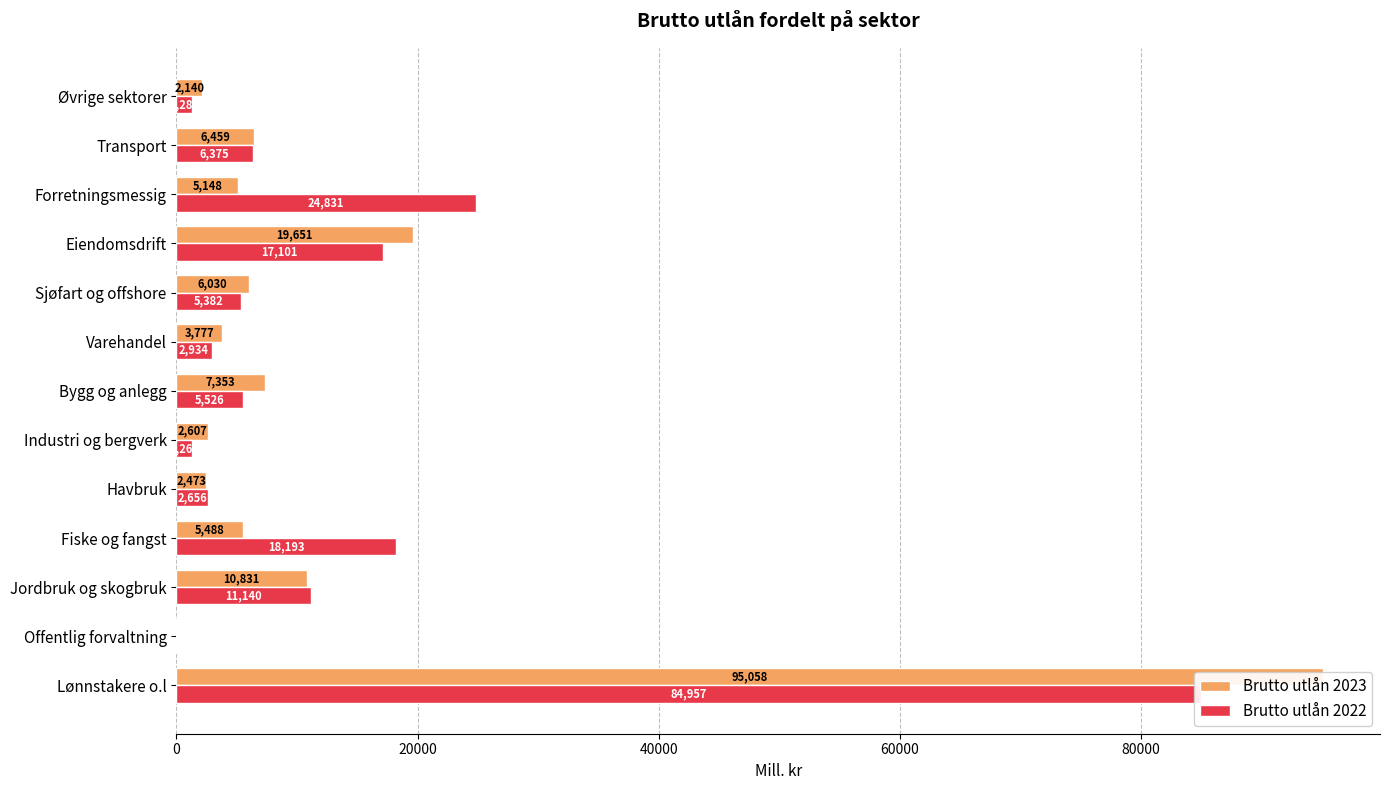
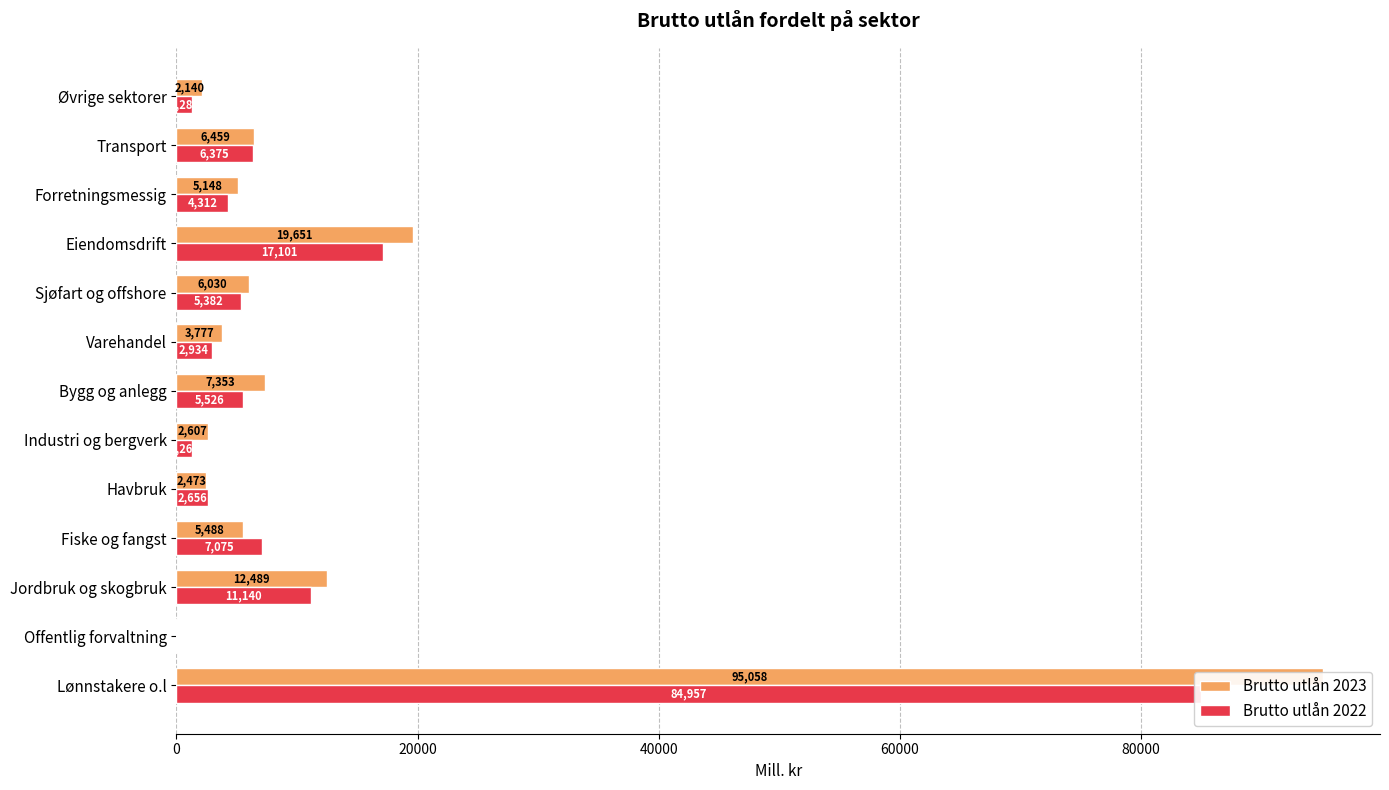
  {
    "Brutto utlån 2023": {
      "Øvrige sektorer": "2,140",
      "Transport": "6,459",
      "Forretningsmessig": "5,148",
      "Eiendomsdrift": "19,651",
      "Sjøfart og offshore": "6,030",
      "Varehandel": "3,777",
      "Bygg og anlegg": "7,353",
      "Industri og bergverk": "2,607",
      "Havbruk": "2,473",
      "Fiske og fangst": "5,488",
-     "Jordbruk og skogbruk": "10,831"
+     "Jordbruk og skogbruk": "12,489"
    },
    "Brutto utlån 2022": {
      "Transport": "6,375",
-     "Forretningsmessig": "24,831",
+     "Forretningsmessig": "4,312",
      "Eiendomsdrift": "17,101",
      "Sjøfart og offshore": "5,382",
      "Varehandel": "2,934",
      "Bygg og anlegg": "5,526",
      "Havbruk": "2,656",
-     "Fiske og fangst": "18,193",
+     "Fiske og fangst": "7,075",
      "Jordbruk og skogbruk": "11,140"
    }
  }
